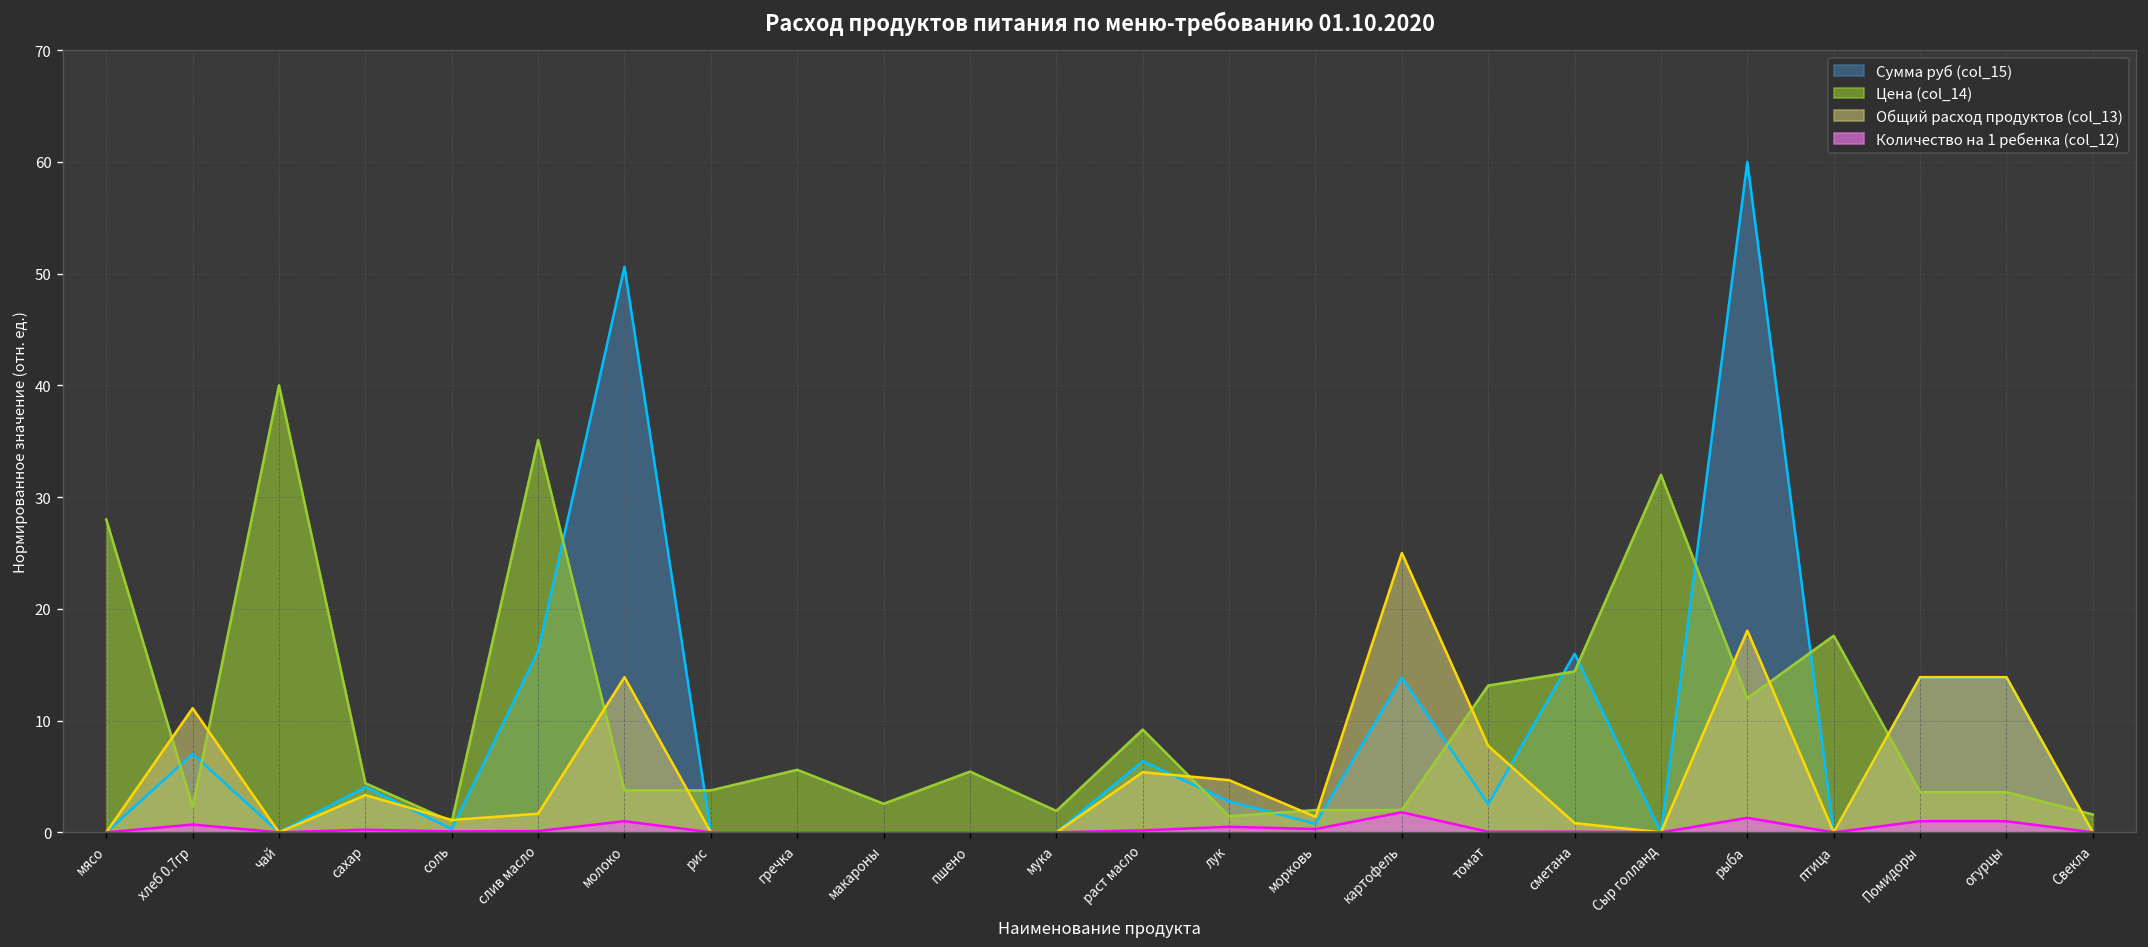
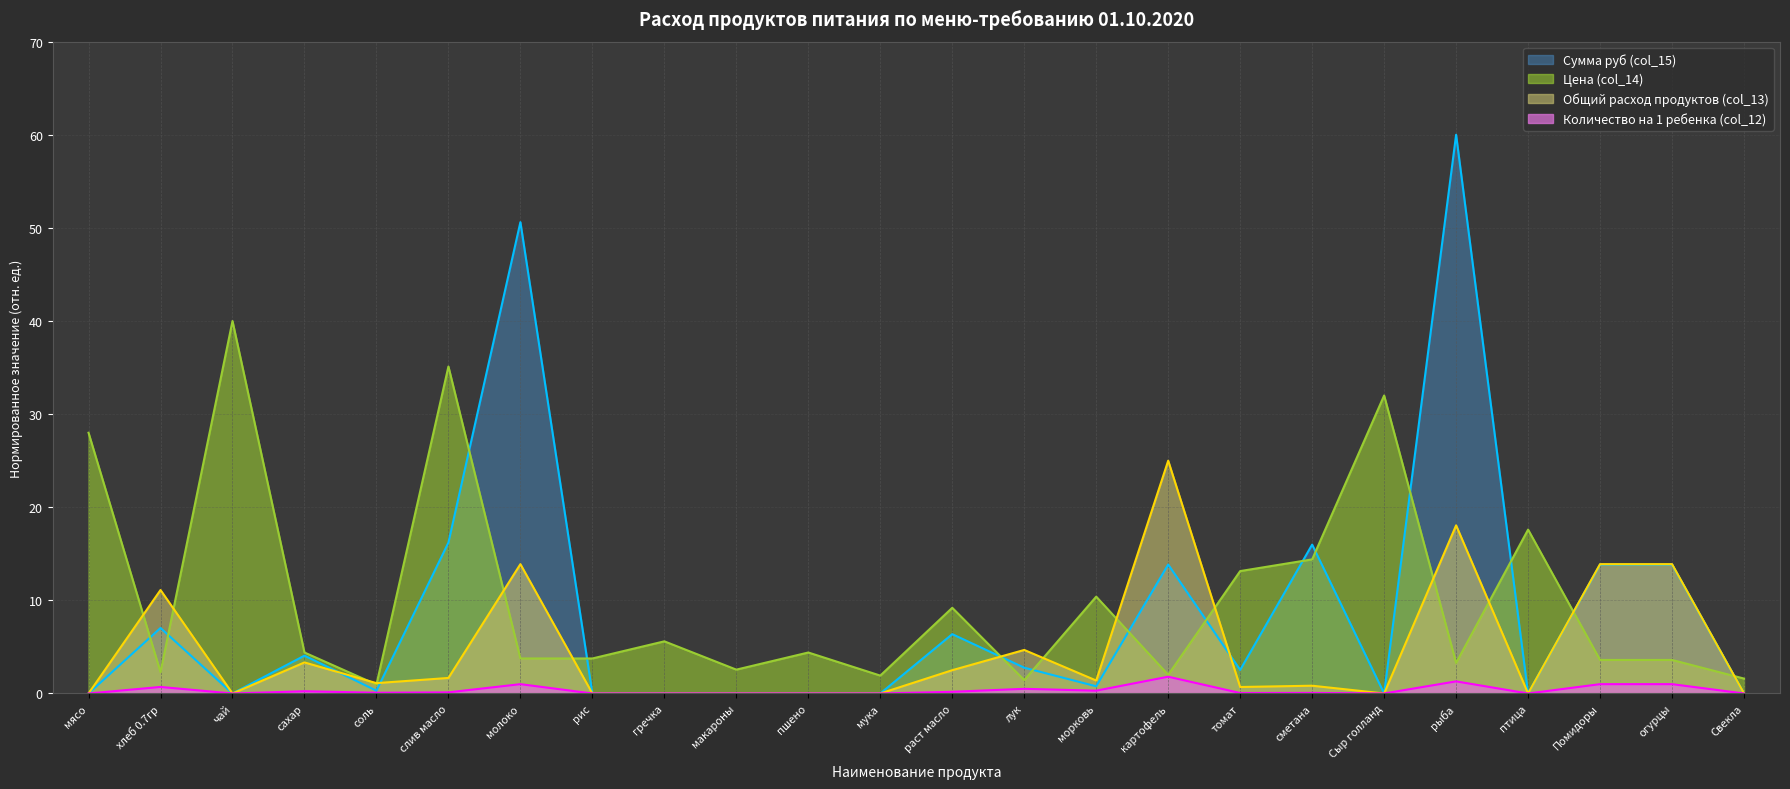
  {
    "Сумма руб (col_15)": {
      "хлеб 0.7гр": 7,
      "сахар": 4,
      "слив масло": 16,
      "молоко": 51,
      "раст масло": 6,
      "лук": 3,
      "морковь": 1,
      "картофель": 14,
      "томат": 3,
      "сметана": 16,
      "рыба": 60
    },
    "Цена (col_14)": {
      "мясо": 28,
      "хлеб 0.7гр": 2,
      "чай": 40,
      "сахар": 4,
      "слив масло": 35,
      "молоко": 4,
      "рис": 4,
      "гречка": 6,
      "макароны": 3,
-     "пшено": 5,
+     "пшено": 4,
      "мука": 2,
      "раст масло": 9,
      "лук": 1,
-     "морковь": 2,
+     "морковь": 10,
      "томат": 13,
      "сметана": 14,
      "Сыр голланд": 32,
-     "рыба": 12,
+     "рыба": 3,
      "птица": 18,
      "Помидоры": 4,
      "огурцы": 4,
      "Свекла": 2
    },
    "Общий расход продуктов (col_13)": {
      "хлеб 0.7гр": 11,
      "сахар": 3,
      "слив масло": 2,
      "молоко": 14,
-     "раст масло": 5,
+     "раст масло": 3,
      "лук": 5,
      "морковь": 1,
      "картофель": 25,
-     "томат": 8,
+     "томат": 1,
      "сметана": 1,
      "рыба": 18
    },
    "Количество на 1 ребенка (col_12)": {
      "хлеб 0.7гр": 1,
      "сахар": 0,
      "слив масло": 0,
      "молоко": 1,
      "раст масло": 0,
      "лук": 1,
      "морковь": 0,
      "томат": 0,
      "сметана": 0,
      "рыба": 1,
      "Помидоры": 1,
      "огурцы": 1
    }
  }
